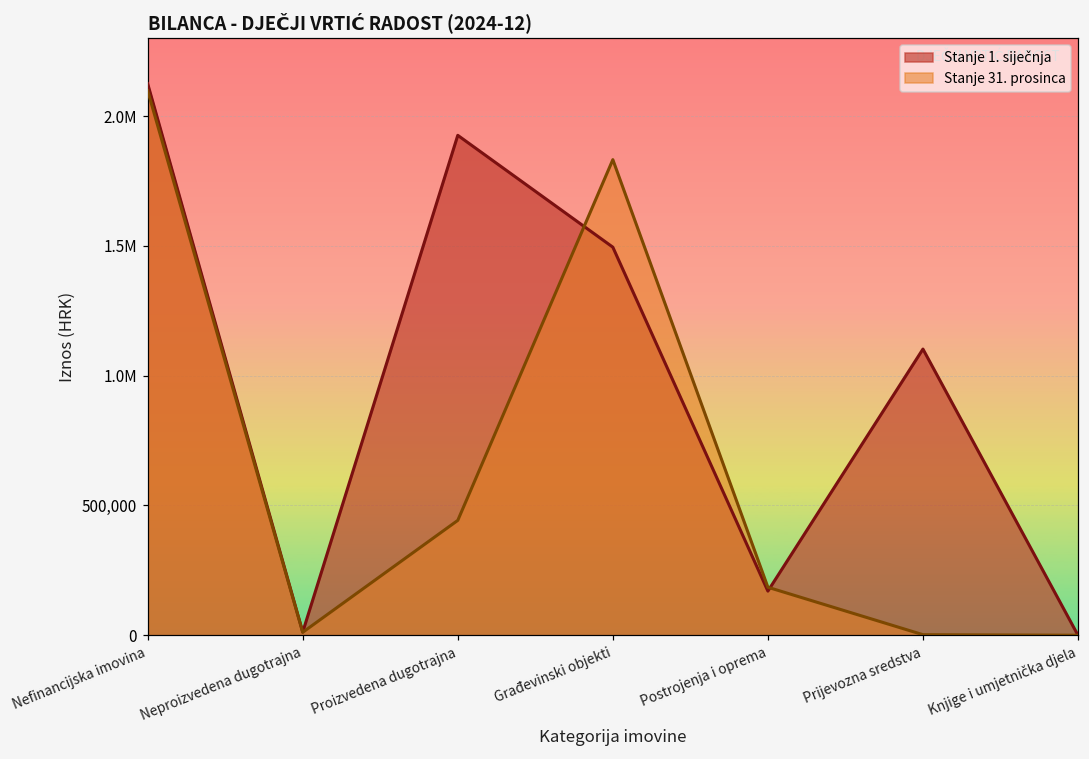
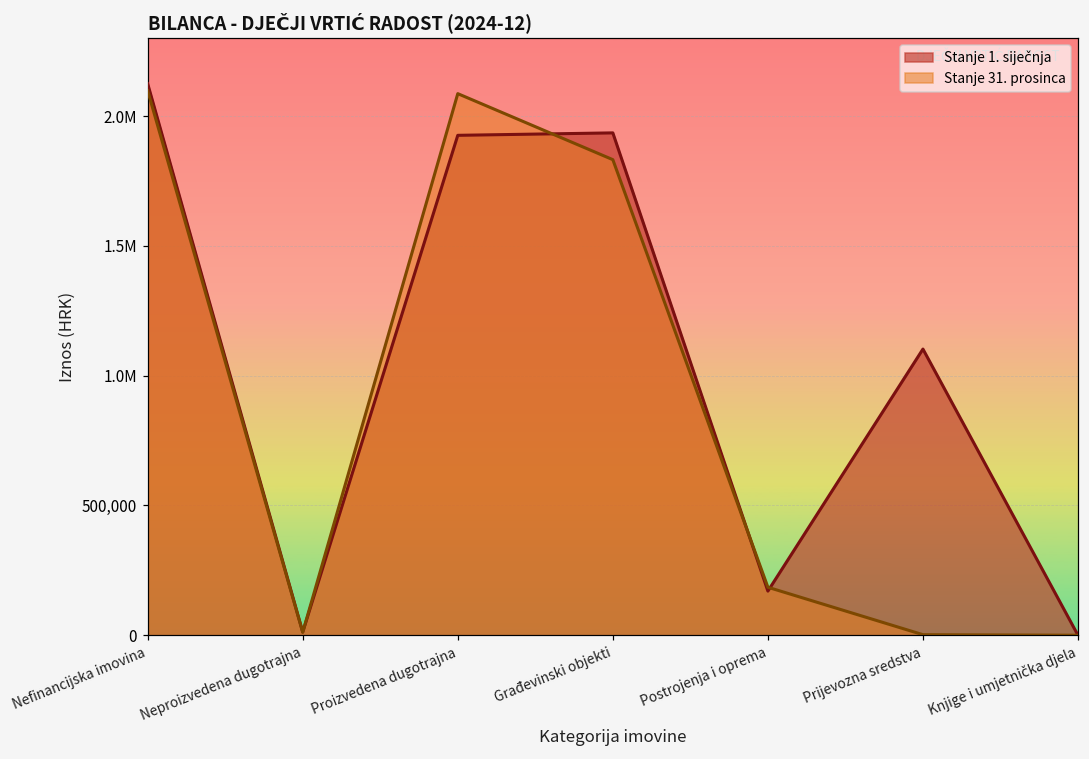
  {
    "Stanje 1. siječnja": {
      "Nefinancijska imovina": "2,130,000",
      "Proizvedena dugotrajna": "1,930,000",
-     "Građevinski objekti": "1,500,000",
+     "Građevinski objekti": "1,940,000",
      "Postrojenja i oprema": "170,000",
      "Prijevozna sredstva": "1,100,000"
    },
    "Stanje 31. prosinca": {
      "Nefinancijska imovina": "2,100,000",
-     "Proizvedena dugotrajna": "440,000",
+     "Proizvedena dugotrajna": "2,090,000",
      "Građevinski objekti": "1,830,000",
      "Postrojenja i oprema": "180,000",
      "Prijevozna sredstva": "0"
    }
  }
